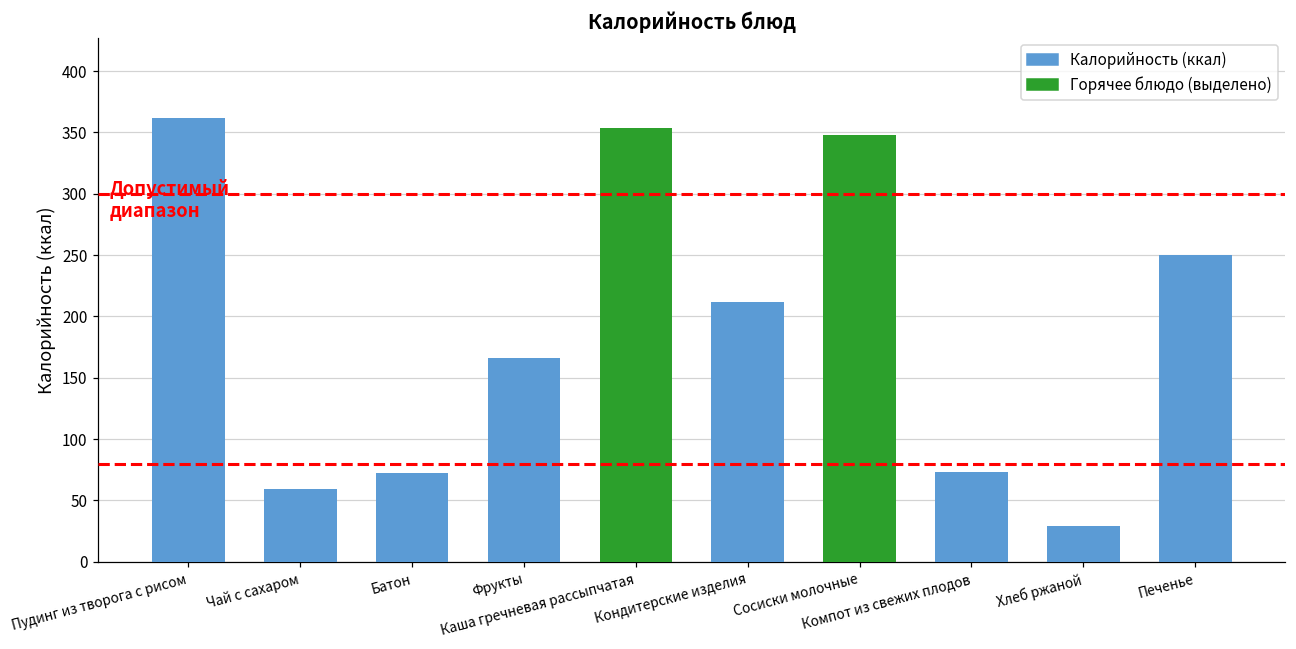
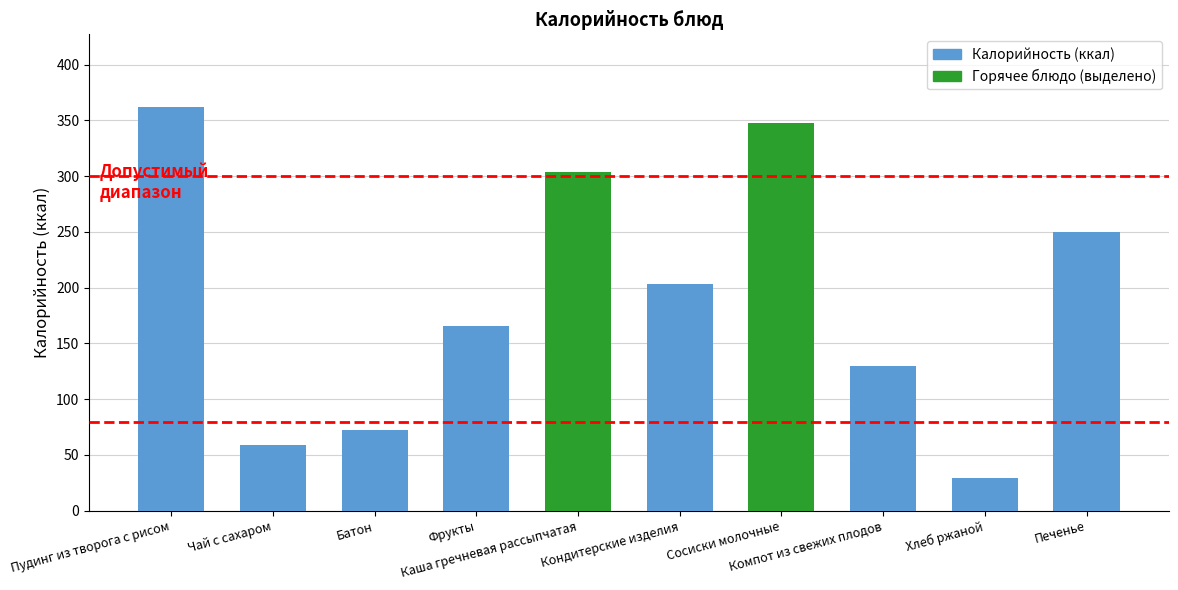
  {
    "Пудинг из творога с рисом": 362,
    "Чай с сахаром": 59,
    "Батон": 72,
    "Фрукты": 166,
-   "Каша гречневая рассыпчатая": 354,
-   "Кондитерские изделия": 212,
+   "Каша гречневая рассыпчатая": 304,
+   "Кондитерские изделия": 204,
    "Сосиски молочные": 348,
-   "Компот из свежих плодов": 73,
+   "Компот из свежих плодов": 130,
    "Хлеб ржаной": 29,
    "Печенье": 250
  }
